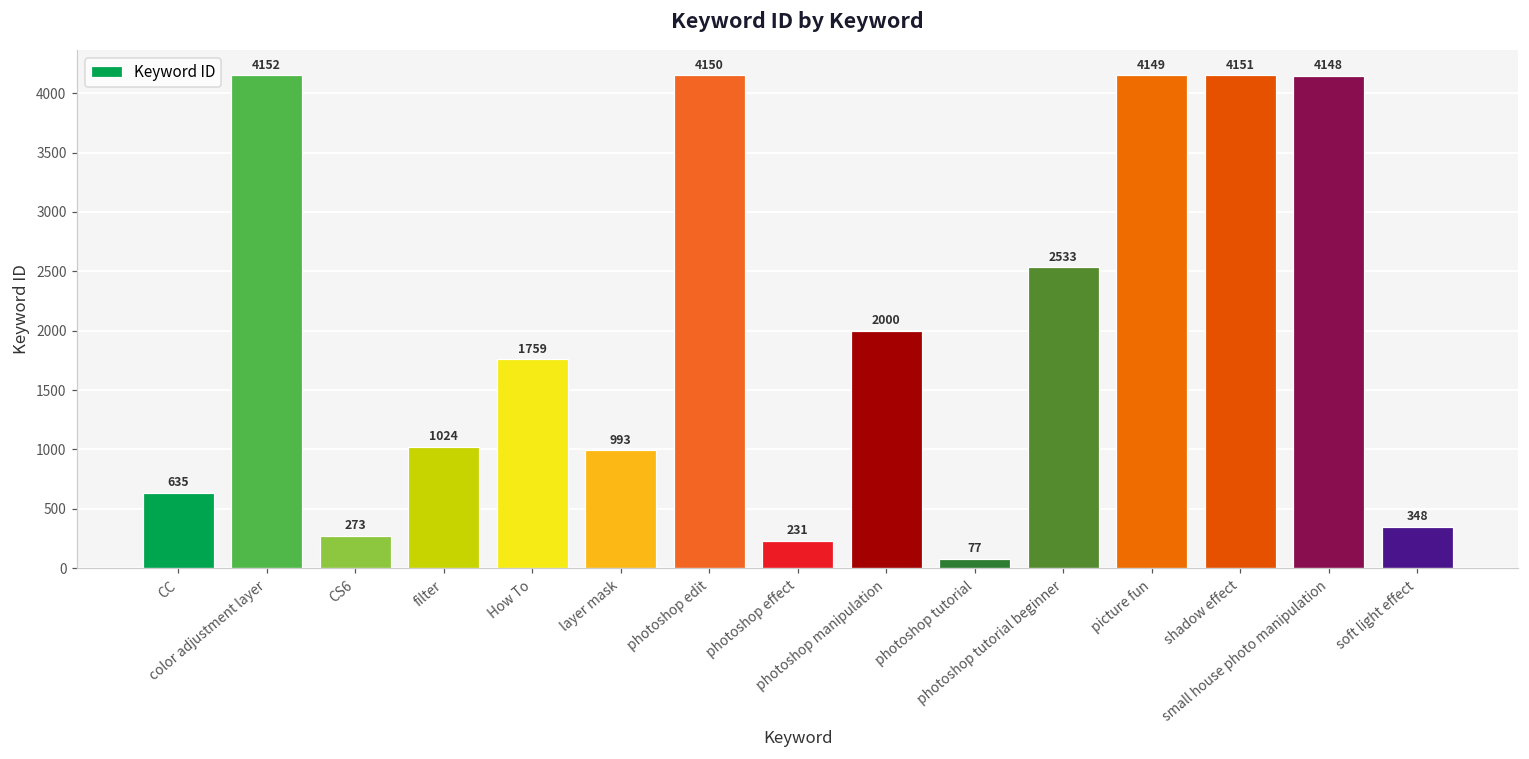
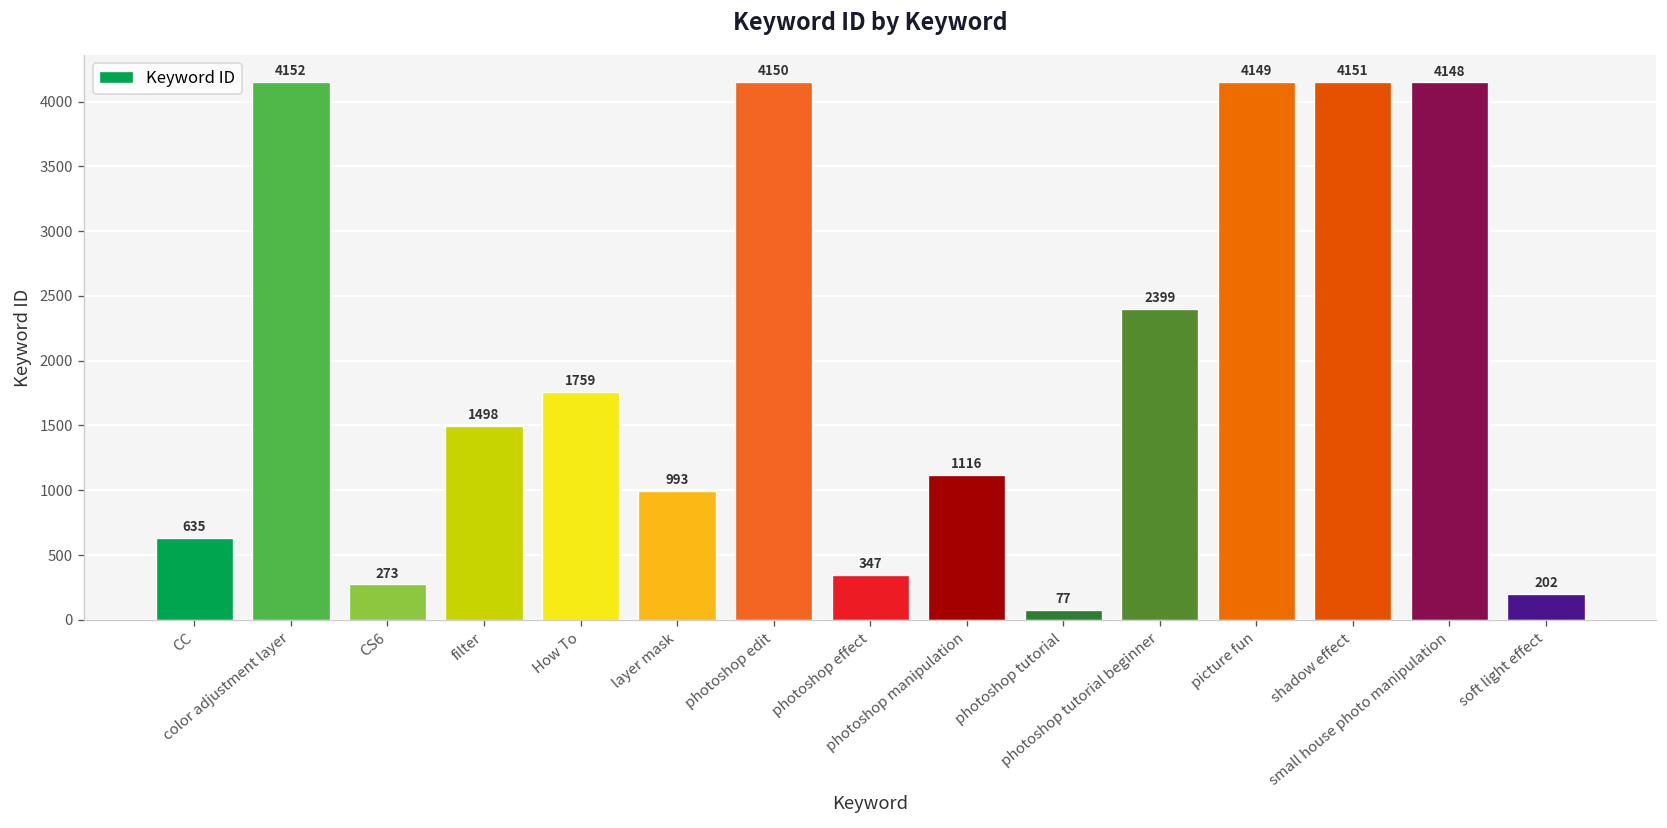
  {
    "CC": 635,
    "color adjustment layer": 4152,
    "CS6": 273,
-   "filter": 1024,
+   "filter": 1498,
    "How To": 1759,
    "layer mask": 993,
    "photoshop edit": 4150,
-   "photoshop effect": 231,
-   "photoshop manipulation": 2000,
+   "photoshop effect": 347,
+   "photoshop manipulation": 1116,
    "photoshop tutorial": 77,
-   "photoshop tutorial beginner": 2533,
+   "photoshop tutorial beginner": 2399,
    "picture fun": 4149,
    "shadow effect": 4151,
    "small house photo manipulation": 4148,
-   "soft light effect": 348
+   "soft light effect": 202
  }
